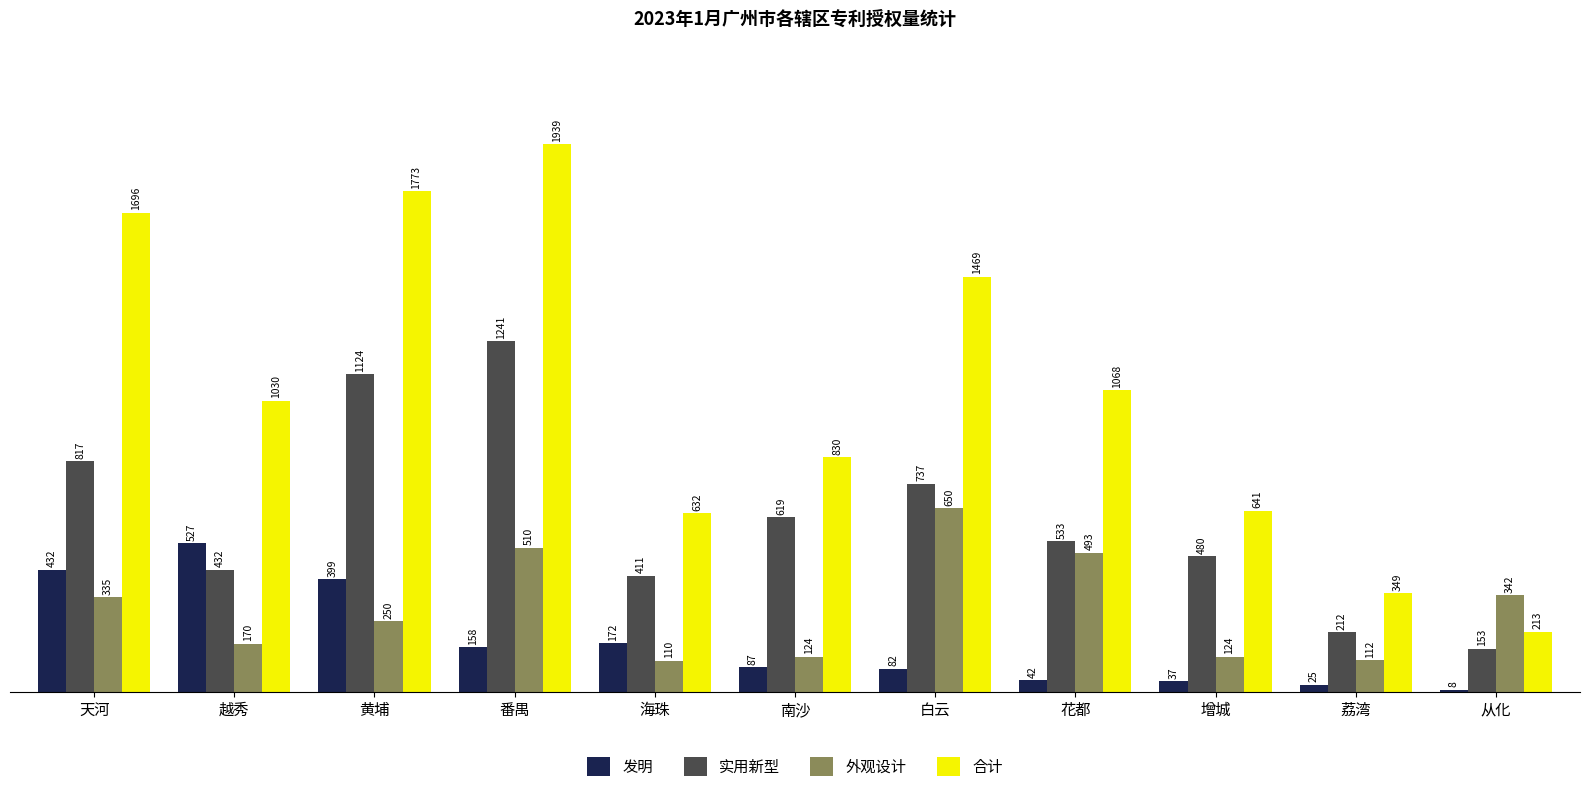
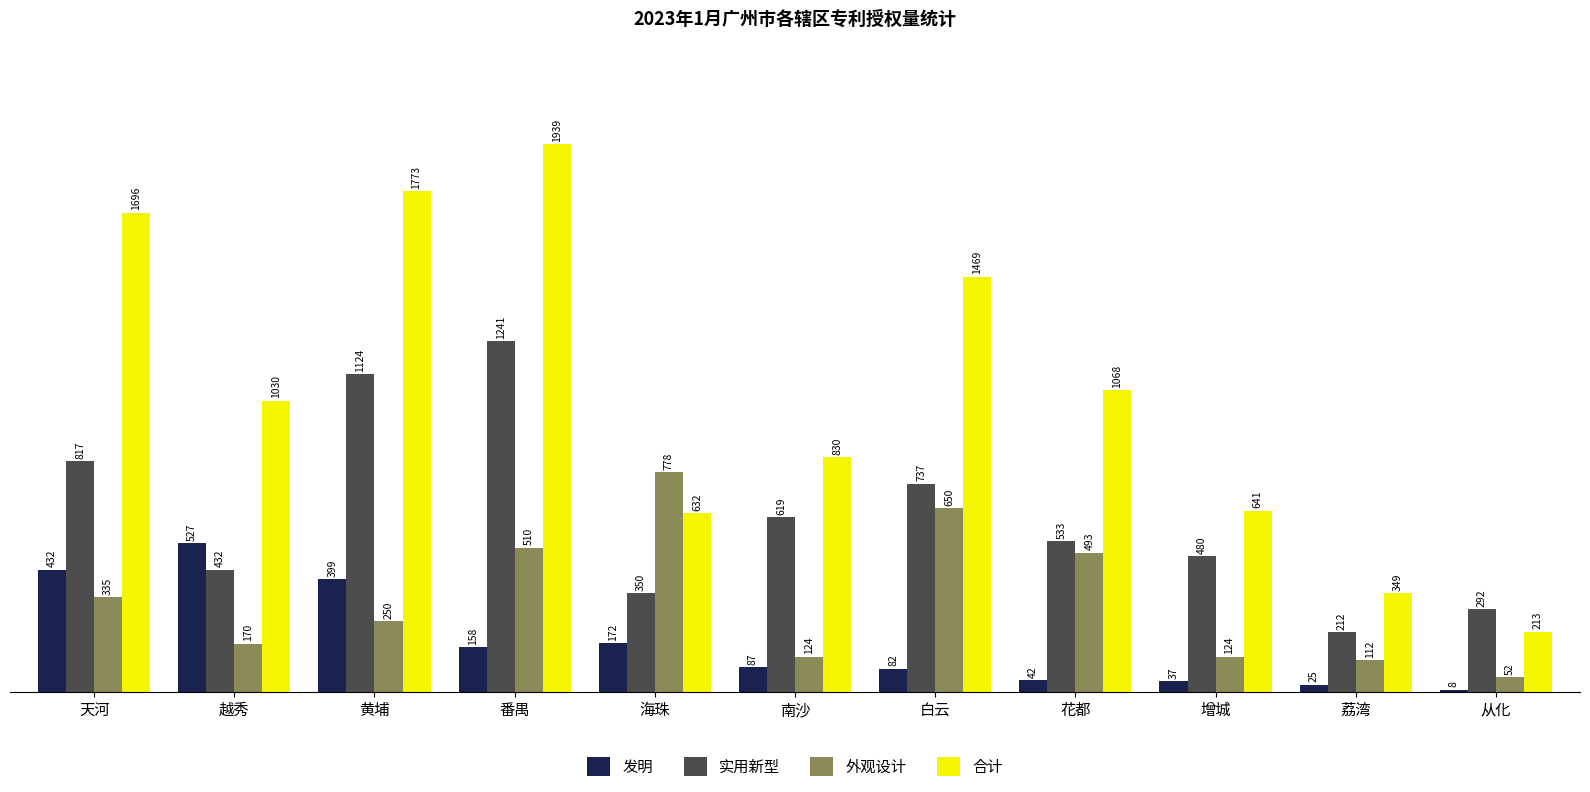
  {
    "发明": {
      "天河": 432,
      "越秀": 527,
      "黄埔": 399,
      "番禺": 158,
      "海珠": 172,
      "南沙": 87,
      "白云": 82,
      "花都": 42,
      "增城": 37,
      "荔湾": 25,
      "从化": 8
    },
    "实用新型": {
      "天河": 817,
      "越秀": 432,
      "黄埔": 1124,
      "番禺": 1241,
-     "海珠": 411,
+     "海珠": 350,
      "南沙": 619,
      "白云": 737,
      "花都": 533,
      "增城": 480,
      "荔湾": 212,
-     "从化": 153
+     "从化": 292
    },
    "外观设计": {
      "天河": 335,
      "越秀": 170,
      "黄埔": 250,
      "番禺": 510,
-     "海珠": 110,
+     "海珠": 778,
      "南沙": 124,
      "白云": 650,
      "花都": 493,
      "增城": 124,
      "荔湾": 112,
-     "从化": 342
+     "从化": 52
    },
    "合计": {
      "天河": 1696,
      "越秀": 1030,
      "黄埔": 1773,
      "番禺": 1939,
      "海珠": 632,
      "南沙": 830,
      "白云": 1469,
      "花都": 1068,
      "增城": 641,
      "荔湾": 349,
      "从化": 213
    }
  }
